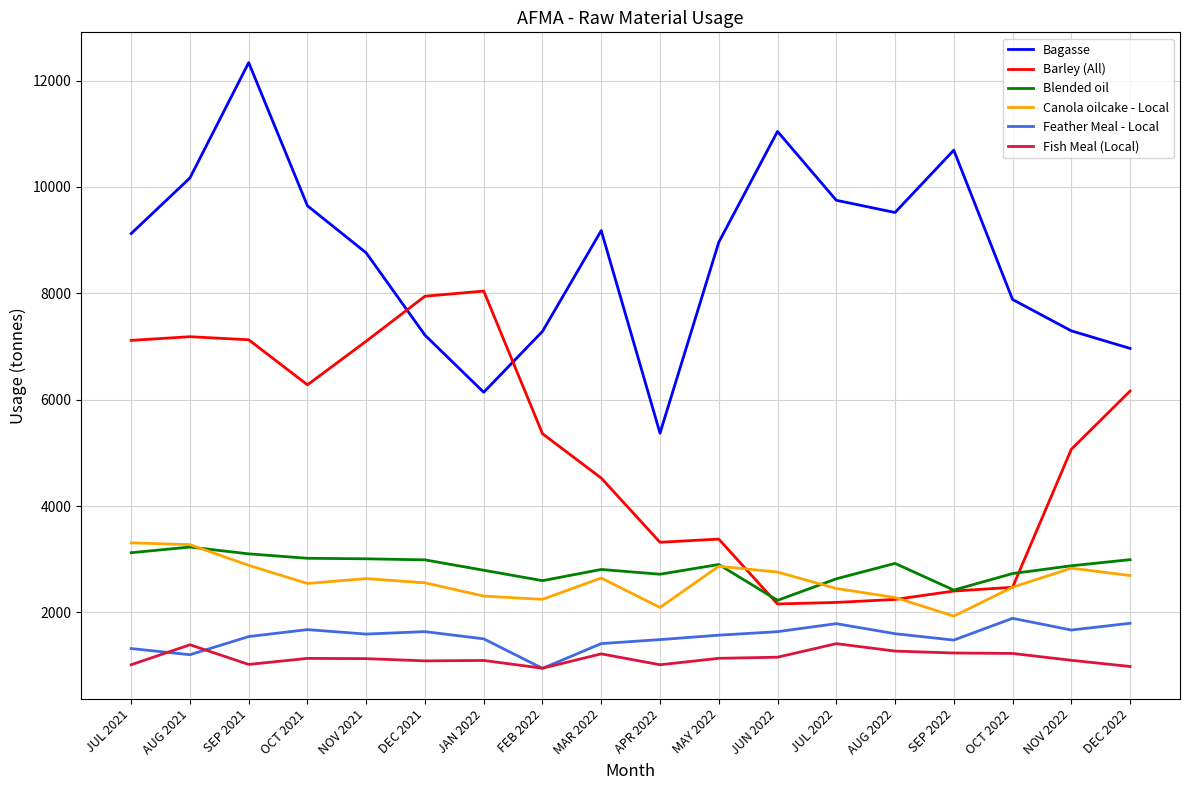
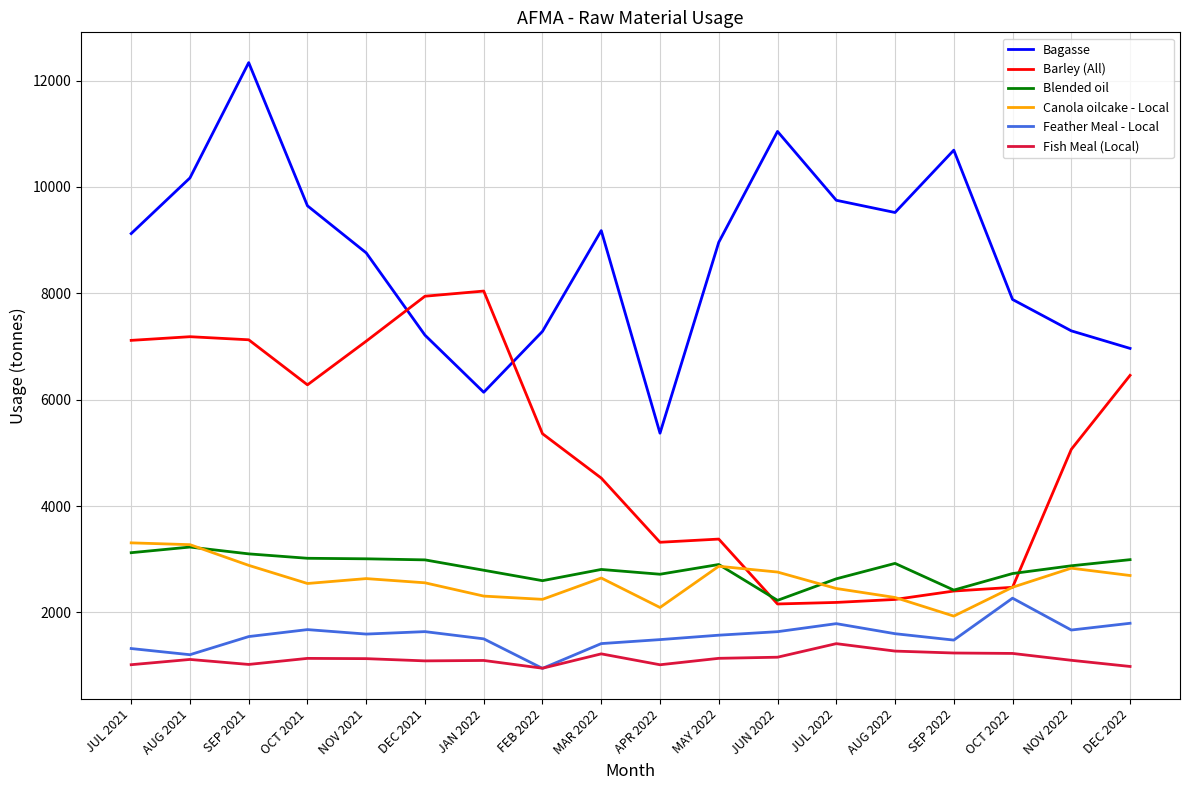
  {
    "Bagasse": {
      "JUL 2021": 9100,
      "AUG 2021": 10200,
      "SEP 2021": 12300,
      "OCT 2021": 9600,
      "NOV 2021": 8800,
      "DEC 2021": 7200,
      "JAN 2022": 6100,
      "FEB 2022": 7300,
      "MAR 2022": 9200,
      "APR 2022": 5400,
      "MAY 2022": 9000,
      "JUN 2022": 11000,
      "JUL 2022": 9700,
      "AUG 2022": 9500,
      "SEP 2022": 10700,
      "OCT 2022": 7900,
      "NOV 2022": 7300,
      "DEC 2022": 7000
    },
    "Barley (All)": {
      "JUL 2021": 7100,
      "AUG 2021": 7200,
      "SEP 2021": 7100,
      "OCT 2021": 6300,
      "NOV 2021": 7100,
      "DEC 2021": 7900,
      "JAN 2022": 8000,
      "FEB 2022": 5400,
      "MAR 2022": 4500,
      "APR 2022": 3300,
      "MAY 2022": 3400,
      "JUN 2022": 2200,
      "JUL 2022": 2200,
      "NOV 2022": 5100,
-     "DEC 2022": 6200
+     "DEC 2022": 6500
    },
    "Blended oil": {
      "JUL 2021": 3100,
      "SEP 2021": 3100,
      "OCT 2021": 3000,
      "NOV 2021": 3000,
      "DEC 2021": 3000,
      "JAN 2022": 2800,
      "FEB 2022": 2600,
      "MAR 2022": 2800,
      "APR 2022": 2700,
      "JUN 2022": 2200,
      "JUL 2022": 2600,
      "AUG 2022": 2900,
      "OCT 2022": 2700,
      "DEC 2022": 3000
    },
    "Canola oilcake - Local": {
      "JUL 2021": 3300,
      "SEP 2021": 2900,
      "OCT 2021": 2500,
      "NOV 2021": 2600,
      "DEC 2021": 2600,
      "JAN 2022": 2300,
      "FEB 2022": 2200,
      "MAR 2022": 2600,
      "APR 2022": 2100,
      "JUN 2022": 2800,
      "JUL 2022": 2500,
      "SEP 2022": 1900,
      "DEC 2022": 2700
    },
    "Feather Meal - Local": {
      "JUL 2021": 1300,
      "AUG 2021": 1200,
      "SEP 2021": 1500,
      "OCT 2021": 1700,
      "NOV 2021": 1600,
      "DEC 2021": 1600,
      "JAN 2022": 1500,
      "MAR 2022": 1400,
      "APR 2022": 1500,
      "MAY 2022": 1600,
      "JUN 2022": 1600,
      "JUL 2022": 1800,
      "AUG 2022": 1600,
      "SEP 2022": 1500,
-     "OCT 2022": 1900,
+     "OCT 2022": 2300,
      "NOV 2022": 1700,
      "DEC 2022": 1800
    },
    "Fish Meal (Local)": {
      "JUL 2021": 1000,
-     "AUG 2021": 1400,
+     "AUG 2021": 1100,
      "SEP 2021": 1000,
      "OCT 2021": 1100,
      "NOV 2021": 1100,
      "DEC 2021": 1100,
      "JAN 2022": 1100,
      "MAR 2022": 1200,
      "APR 2022": 1000,
      "MAY 2022": 1100,
      "JUN 2022": 1200,
      "JUL 2022": 1400,
      "AUG 2022": 1300,
      "SEP 2022": 1200,
      "OCT 2022": 1200,
      "NOV 2022": 1100,
      "DEC 2022": 1000
    }
  }
